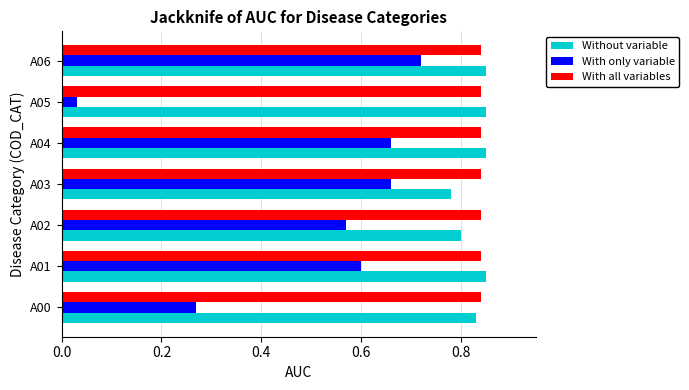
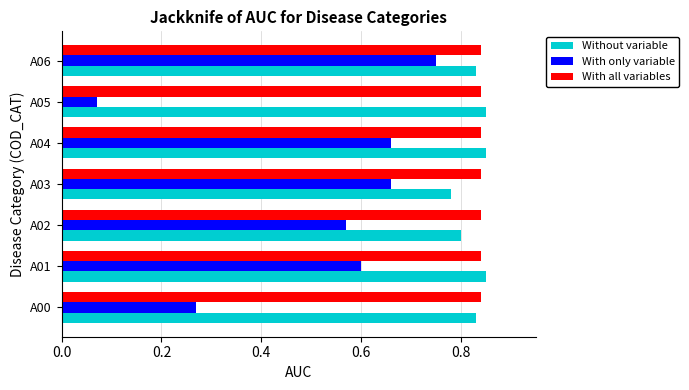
  {
    "Without variable": {
-     "A06": 0.85,
+     "A06": 0.83,
      "A05": 0.85,
      "A04": 0.85,
      "A03": 0.78,
      "A02": 0.80,
      "A01": 0.85,
      "A00": 0.83
    },
    "With only variable": {
-     "A06": 0.72,
-     "A05": 0.03,
+     "A06": 0.75,
+     "A05": 0.07,
      "A04": 0.66,
      "A03": 0.66,
      "A02": 0.57,
      "A01": 0.60,
      "A00": 0.27
    },
    "With all variables": {
      "A06": 0.84,
      "A05": 0.84,
      "A04": 0.84,
      "A03": 0.84,
      "A02": 0.84,
      "A01": 0.84,
      "A00": 0.84
    }
  }
